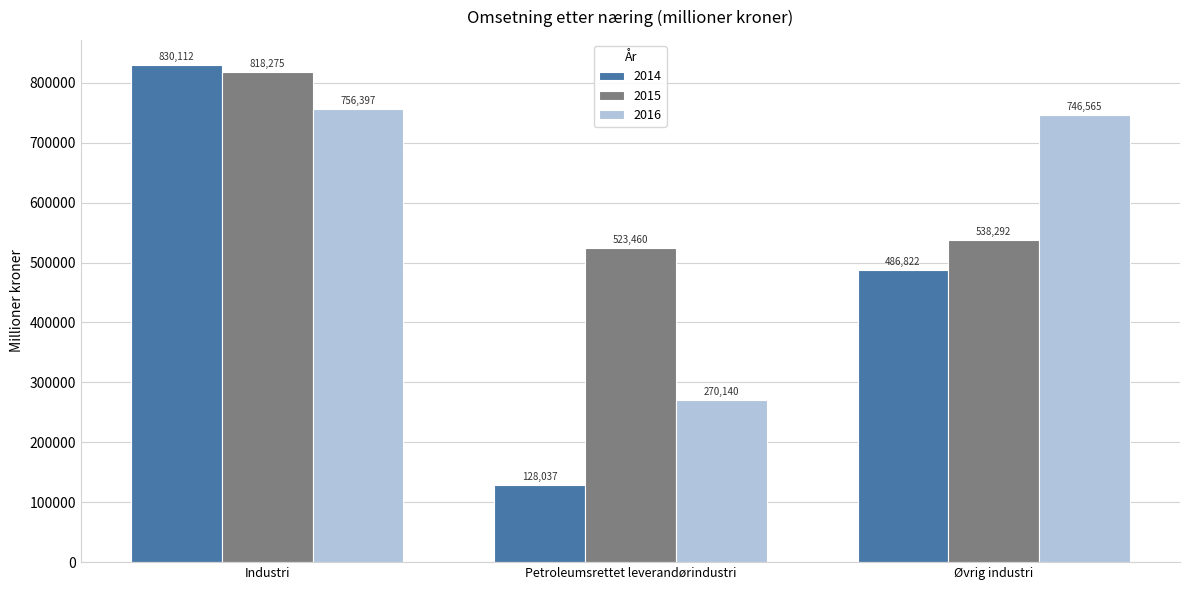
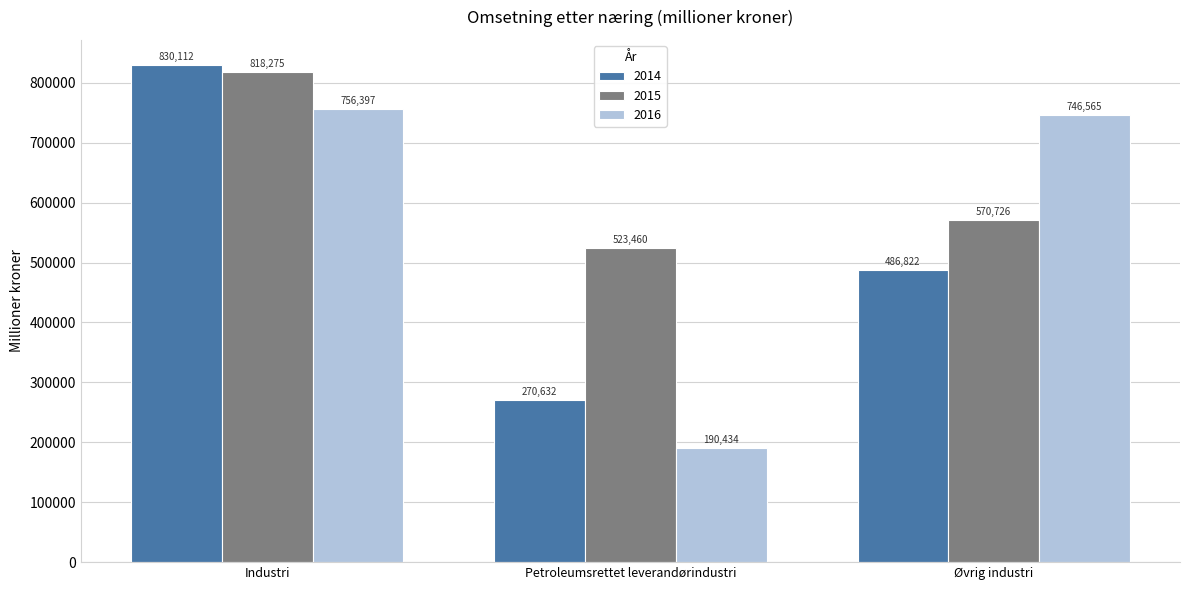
  {
    "2014": {
      "Industri": "830,112",
-     "Petroleumsrettet leverandørindustri": "128,037",
+     "Petroleumsrettet leverandørindustri": "270,632",
      "Øvrig industri": "486,822"
    },
    "2015": {
      "Industri": "818,275",
      "Petroleumsrettet leverandørindustri": "523,460",
-     "Øvrig industri": "538,292"
+     "Øvrig industri": "570,726"
    },
    "2016": {
      "Industri": "756,397",
-     "Petroleumsrettet leverandørindustri": "270,140",
+     "Petroleumsrettet leverandørindustri": "190,434",
      "Øvrig industri": "746,565"
    }
  }
